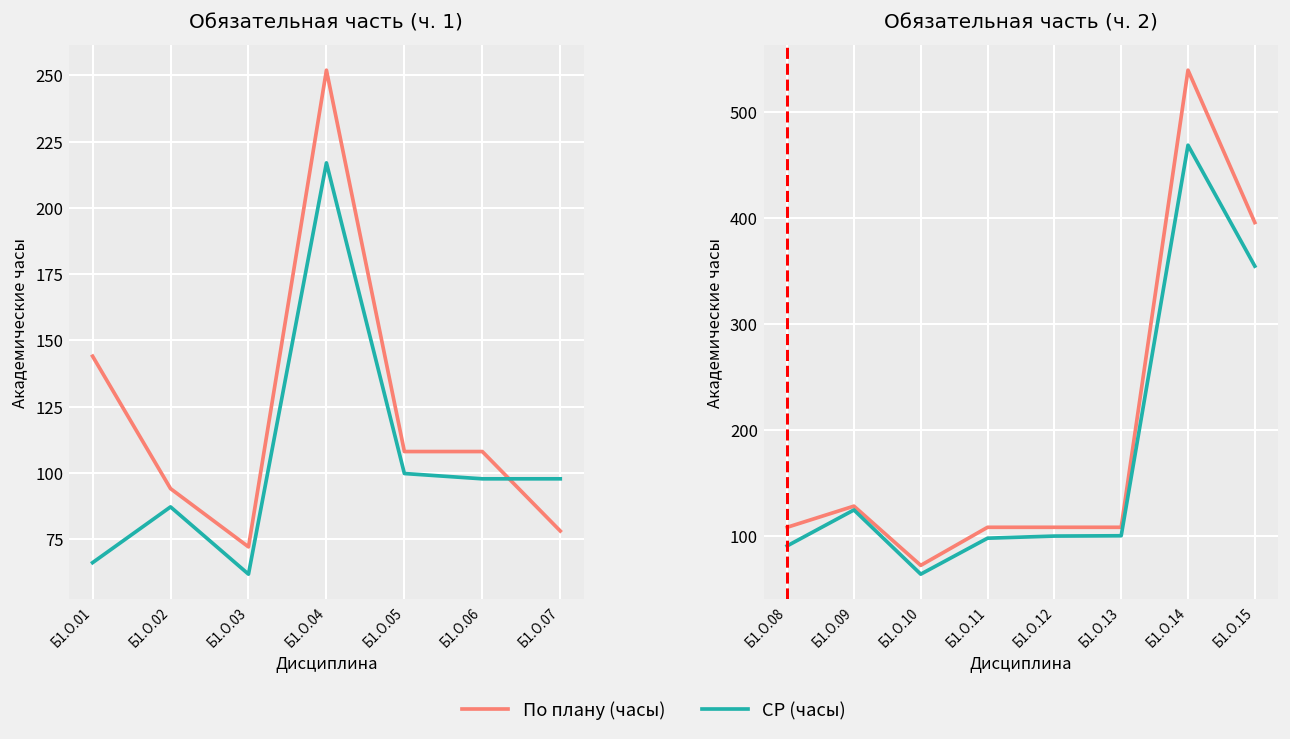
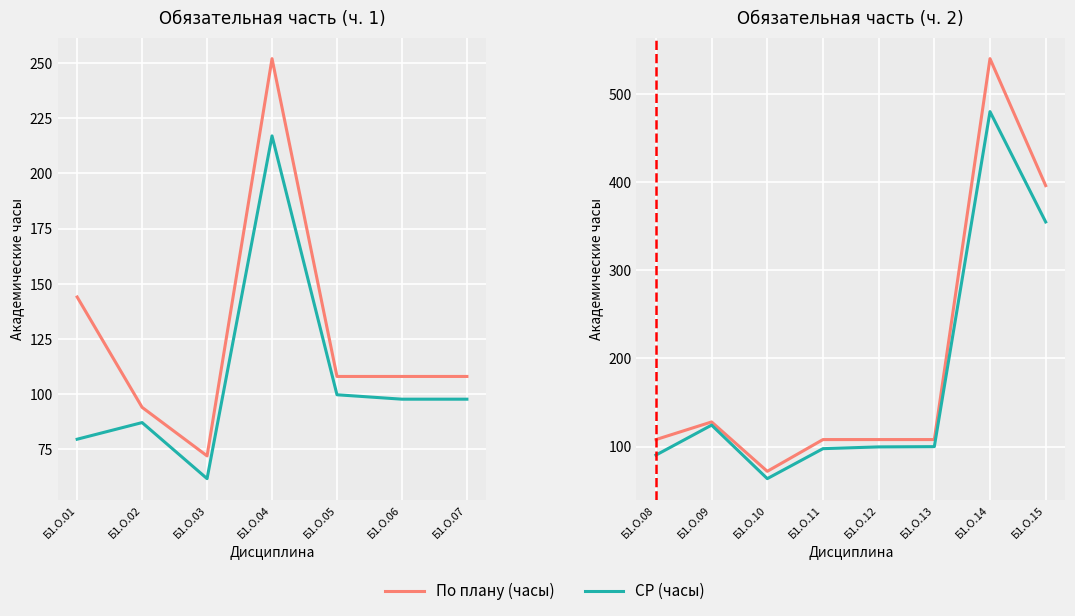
  {
    "Обязательная часть (ч. 1)": {
      "По плану (часы)": {
        "Б1.О.01": 144,
        "Б1.О.02": 94,
        "Б1.О.03": 72,
        "Б1.О.04": 252,
        "Б1.О.05": 108,
        "Б1.О.06": 108,
-       "Б1.О.07": 78
+       "Б1.О.07": 108
      },
      "СР (часы)": {
-       "Б1.О.01": 66,
+       "Б1.О.01": 80,
        "Б1.О.02": 87,
        "Б1.О.03": 62,
        "Б1.О.04": 217,
        "Б1.О.05": 100,
        "Б1.О.06": 98,
        "Б1.О.07": 98
      }
    },
    "Обязательная часть (ч. 2)": {
      "По плану (часы)": {
        "Б1.О.08": 110,
        "Б1.О.09": 130,
        "Б1.О.10": 70,
        "Б1.О.11": 110,
        "Б1.О.12": 110,
        "Б1.О.13": 110,
        "Б1.О.14": 540,
        "Б1.О.15": 400
      },
      "СР (часы)": {
        "Б1.О.08": 90,
        "Б1.О.09": 120,
        "Б1.О.10": 60,
        "Б1.О.11": 100,
        "Б1.О.12": 100,
        "Б1.О.13": 100,
-       "Б1.О.14": 470,
+       "Б1.О.14": 480,
        "Б1.О.15": 350
      }
    }
  }
